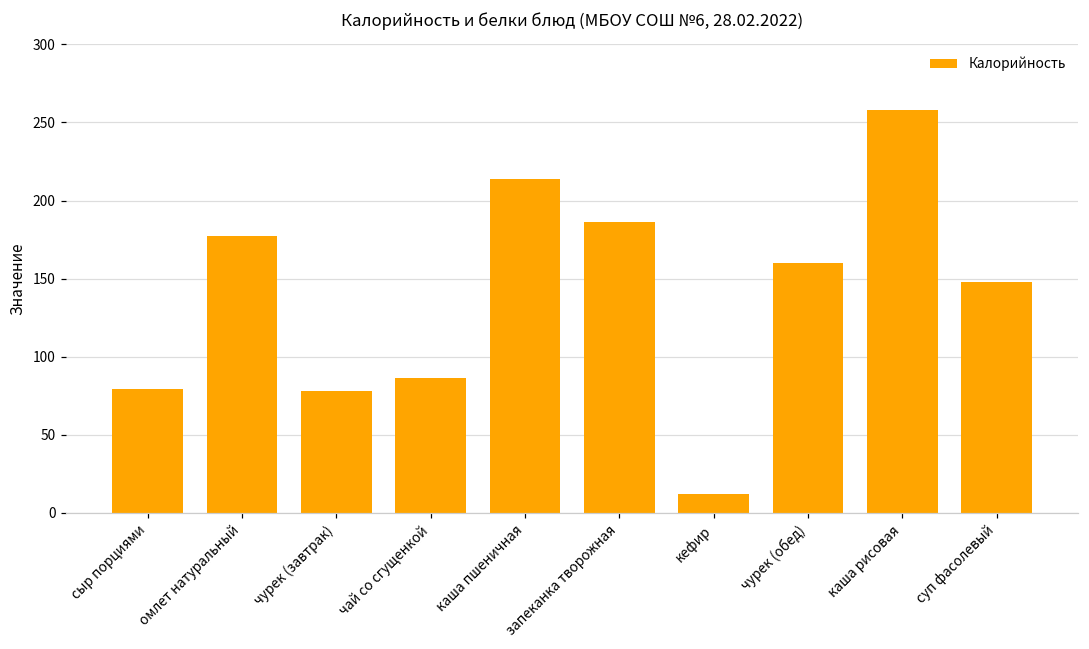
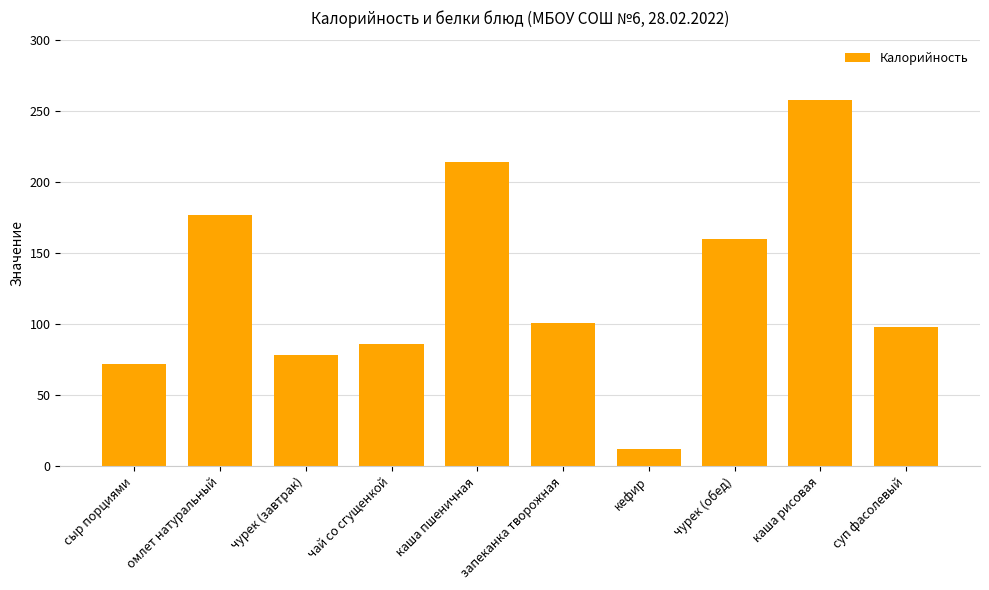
  {
-   "сыр порциями": 79,
+   "сыр порциями": 72,
    "омлет натуральный": 177,
    "чурек (завтрак)": 78,
    "чай со сгущенкой": 86,
    "каша пшеничная": 214,
-   "запеканка творожная": 186,
+   "запеканка творожная": 101,
    "кефир": 12,
    "чурек (обед)": 160,
    "каша рисовая": 258,
-   "суп фасолевый": 148
+   "суп фасолевый": 98
  }
